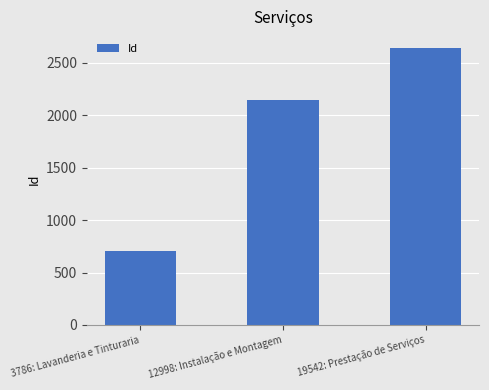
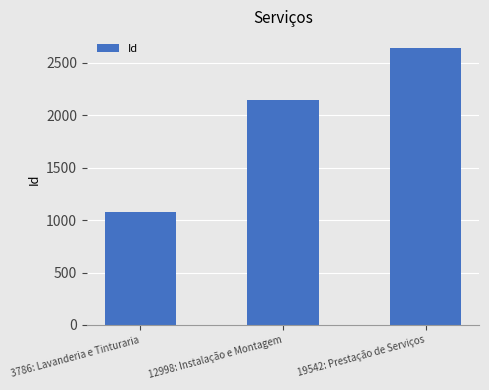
  {
-   "3786: Lavanderia e Tinturaria": 710,
+   "3786: Lavanderia e Tinturaria": 1080,
    "12998: Instalação e Montagem": 2150,
    "19542: Prestação de Serviços": 2640
  }
